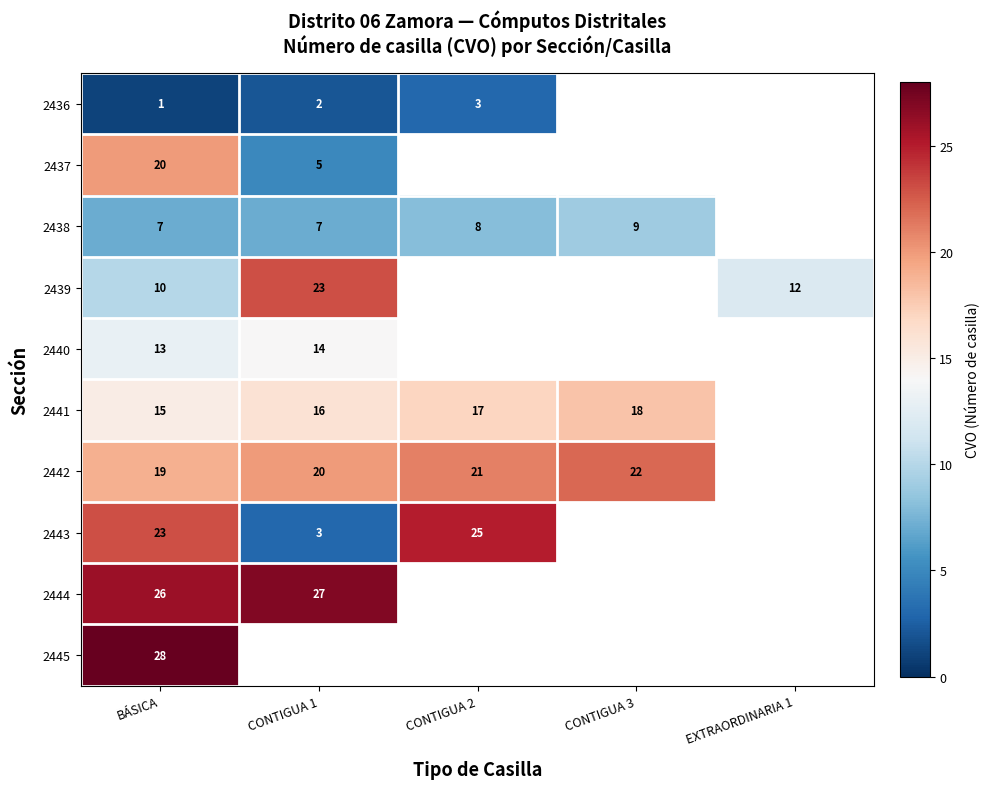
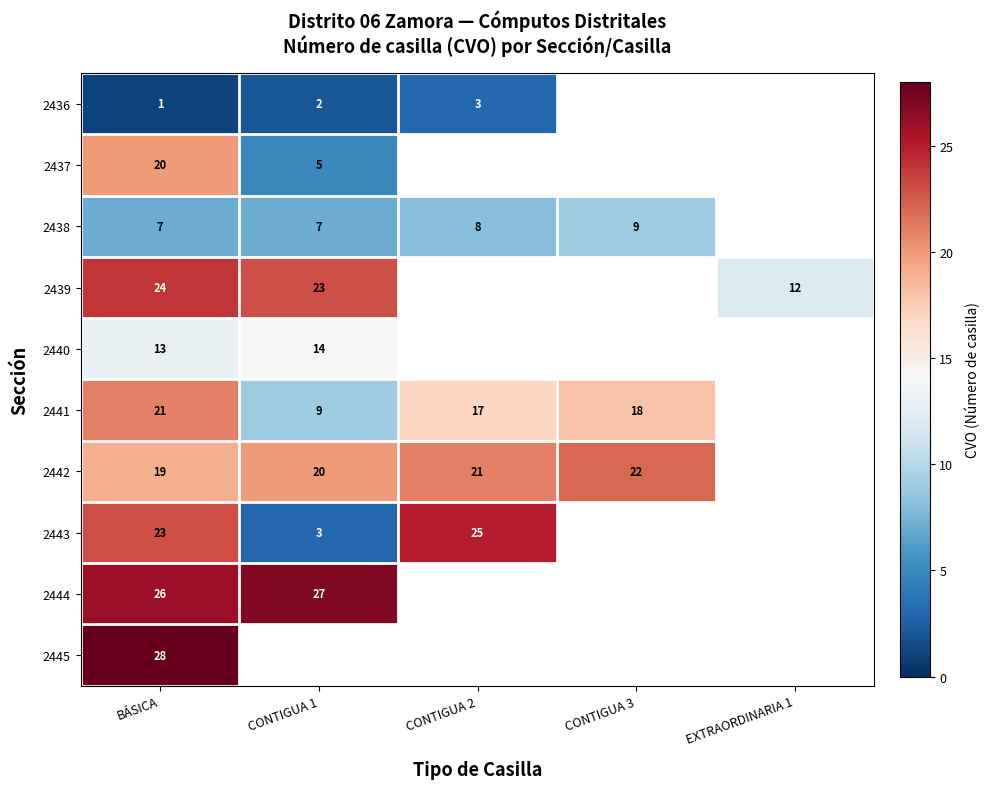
  {
    "2436": {
      "BÁSICA": 1,
      "CONTIGUA 1": 2,
      "CONTIGUA 2": 3
    },
    "2437": {
      "BÁSICA": 20,
      "CONTIGUA 1": 5
    },
    "2438": {
      "BÁSICA": 7,
      "CONTIGUA 1": 7,
      "CONTIGUA 2": 8,
      "CONTIGUA 3": 9
    },
    "2439": {
-     "BÁSICA": 10,
+     "BÁSICA": 24,
      "CONTIGUA 1": 23,
      "EXTRAORDINARIA 1": 12
    },
    "2440": {
      "BÁSICA": 13,
      "CONTIGUA 1": 14
    },
    "2441": {
-     "BÁSICA": 15,
-     "CONTIGUA 1": 16,
+     "BÁSICA": 21,
+     "CONTIGUA 1": 9,
      "CONTIGUA 2": 17,
      "CONTIGUA 3": 18
    },
    "2442": {
      "BÁSICA": 19,
      "CONTIGUA 1": 20,
      "CONTIGUA 2": 21,
      "CONTIGUA 3": 22
    },
    "2443": {
      "BÁSICA": 23,
      "CONTIGUA 1": 3,
      "CONTIGUA 2": 25
    },
    "2444": {
      "BÁSICA": 26,
      "CONTIGUA 1": 27
    },
    "2445": {
      "BÁSICA": 28
    }
  }
